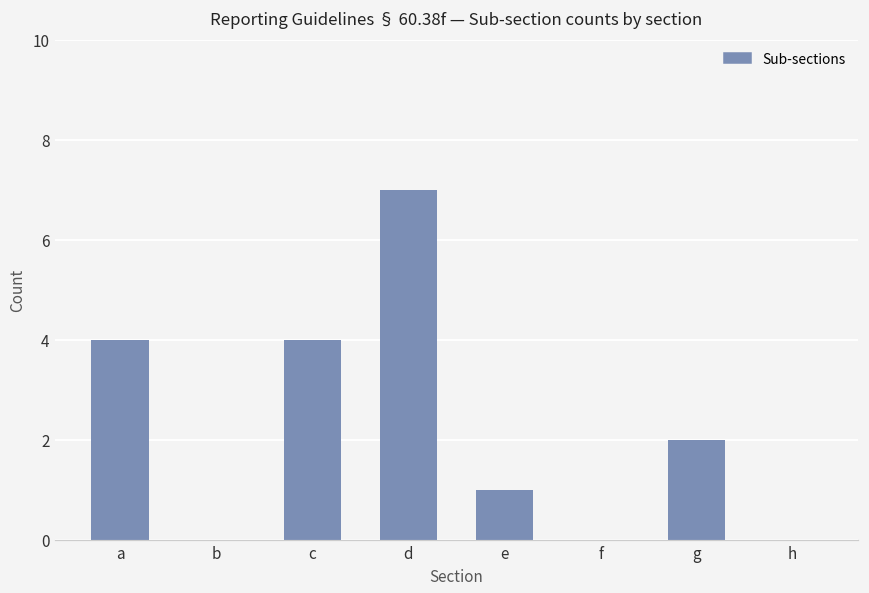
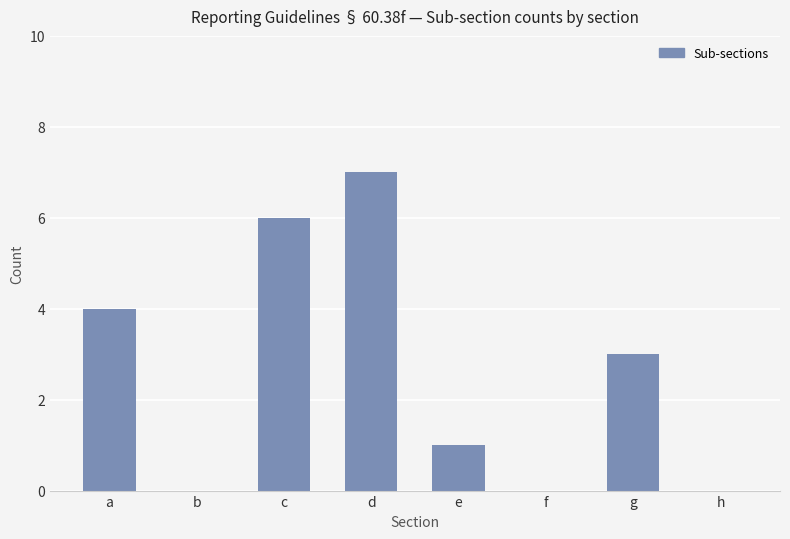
  {
    "a": 4,
    "b": 0,
-   "c": 4,
+   "c": 6,
    "d": 7,
    "e": 1,
    "f": 0,
-   "g": 2,
+   "g": 3,
    "h": 0
  }
